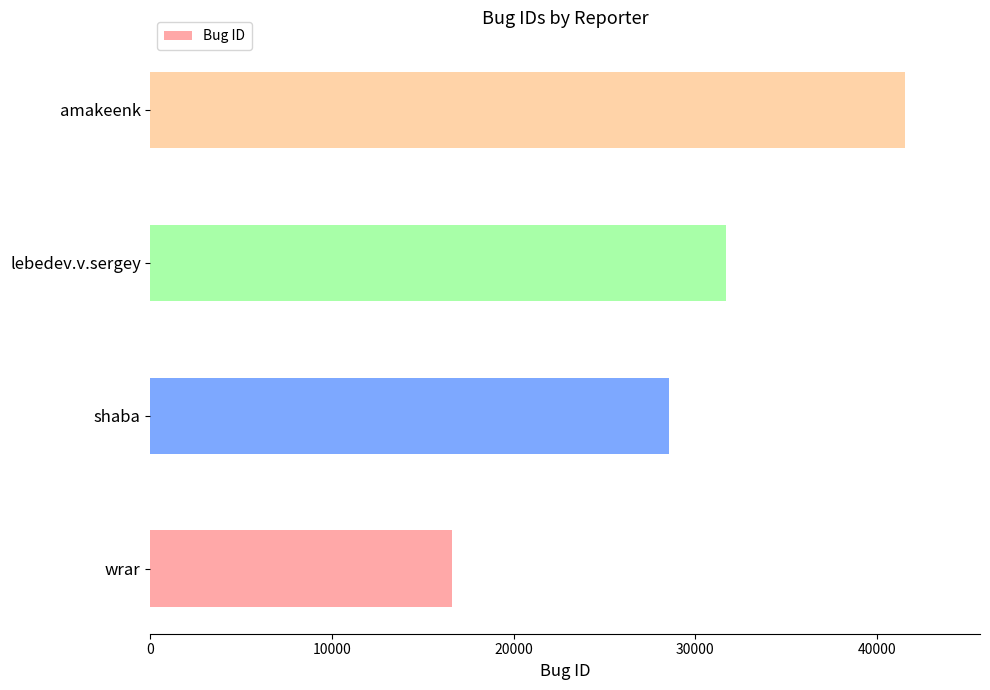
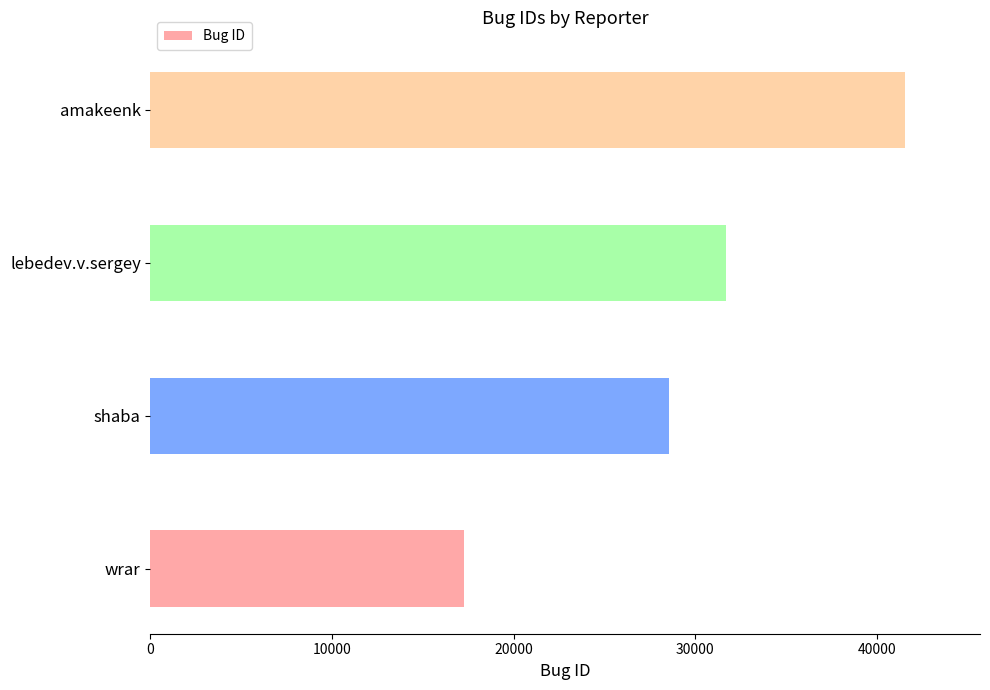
  {
    "amakeenk": 41500,
    "lebedev.v.sergey": 31700,
    "shaba": 28500,
-   "wrar": 16600
+   "wrar": 17200
  }
